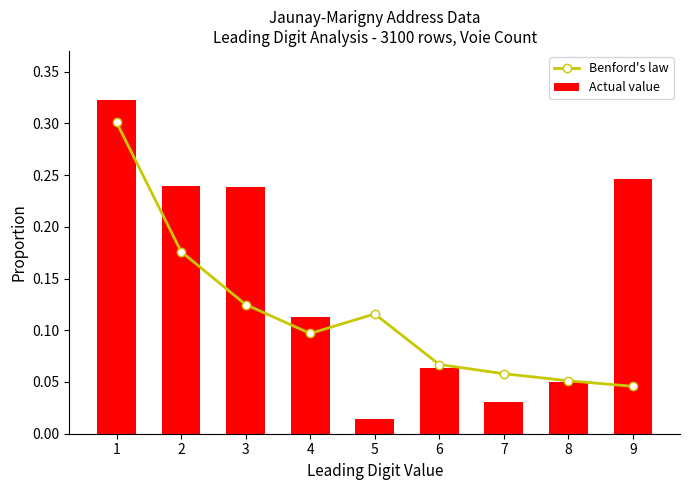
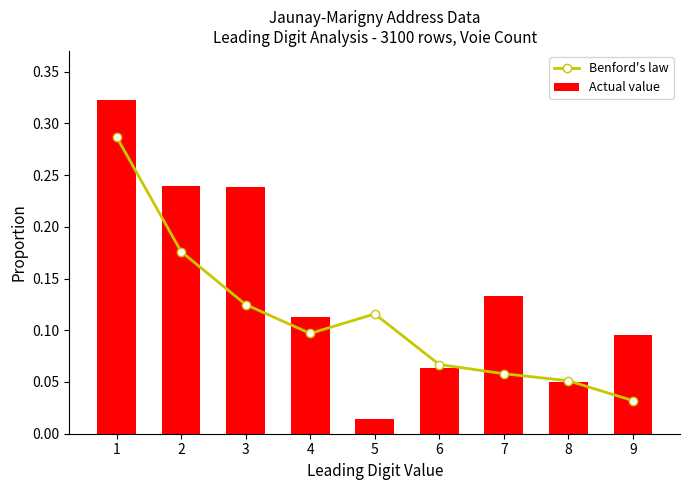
  {
    "Benford's law": {
-     "1": 0.301,
+     "1": 0.287,
      "2": 0.176,
      "3": 0.125,
      "4": 0.097,
      "5": 0.116,
      "6": 0.067,
      "7": 0.058,
      "8": 0.051,
-     "9": 0.046
+     "9": 0.032
    },
    "Actual value": {
      "1": 0.323,
      "2": 0.240,
      "3": 0.238,
      "4": 0.113,
      "5": 0.015,
      "6": 0.063,
-     "7": 0.031,
+     "7": 0.134,
      "8": 0.050,
-     "9": 0.246
+     "9": 0.096
    }
  }
